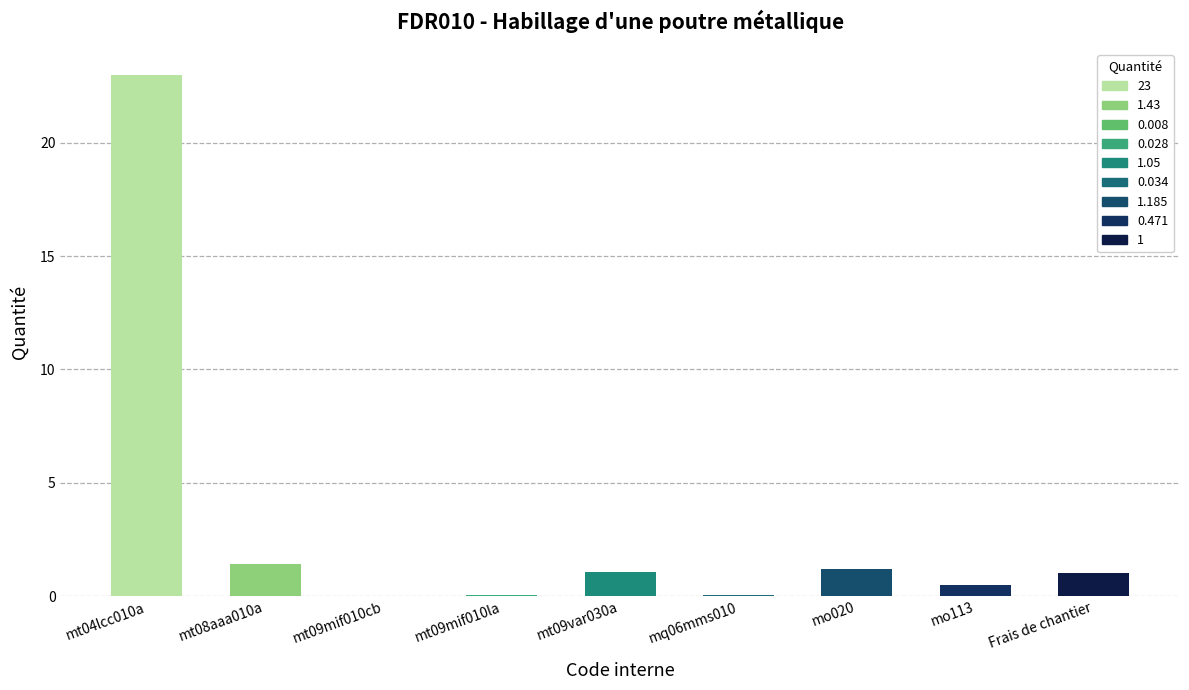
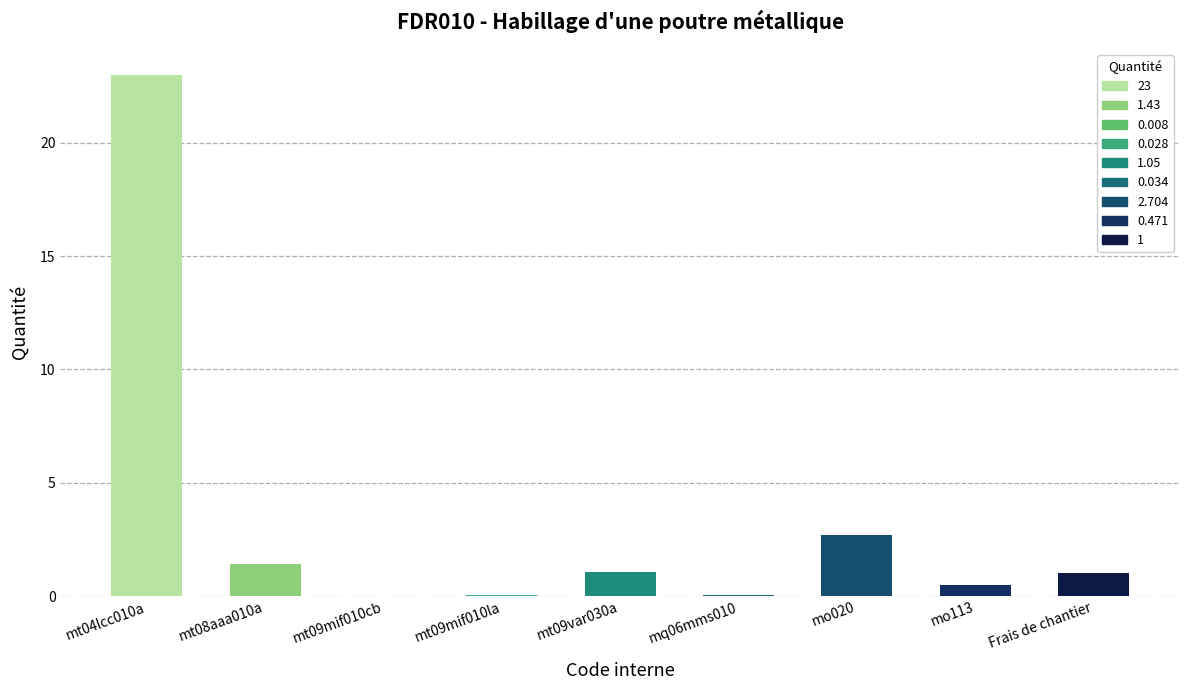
  {
    "mt04lcc010a": 23.0,
    "mt08aaa010a": 1.4,
    "mt09var030a": 1.1,
-   "mo020": 1.2,
+   "mo020": 2.7,
    "mo113": 0.5,
    "Frais de chantier": 1.0
  }
